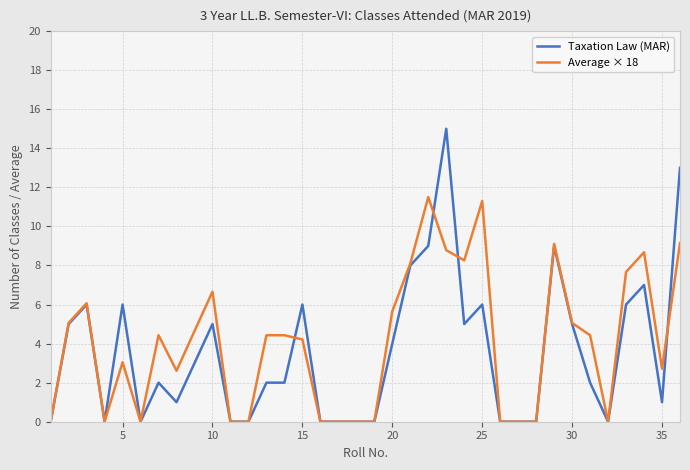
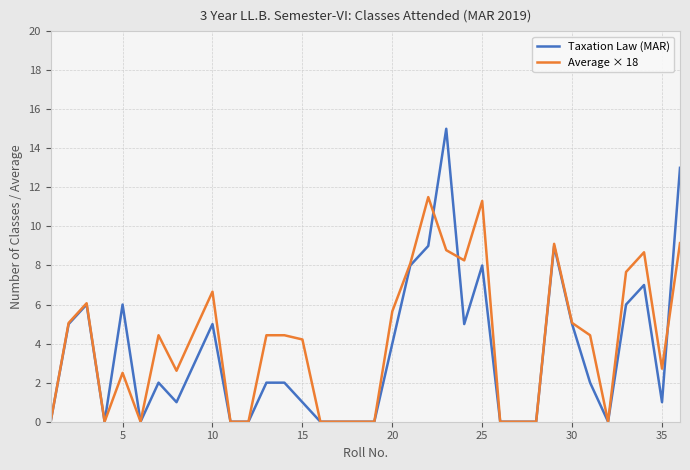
  {
    "Taxation Law (MAR)": {
      "5": 6,
      "10": 5,
-     "15": 6,
+     "15": 1,
      "20": 4,
-     "25": 6,
+     "25": 8,
      "35": 1
    },
    "Average × 18": {
-     "5": 3.0,
+     "5": 2.5,
      "10": 6.7,
      "15": 4.2,
      "20": 5.7,
      "25": 11.3,
      "35": 2.7
    }
  }
